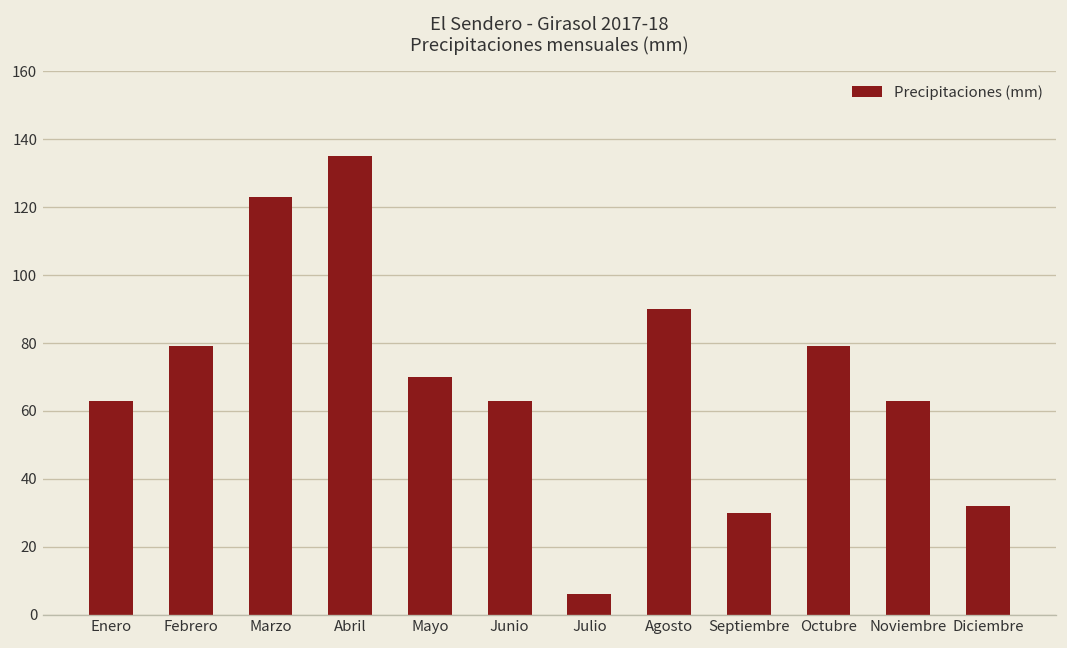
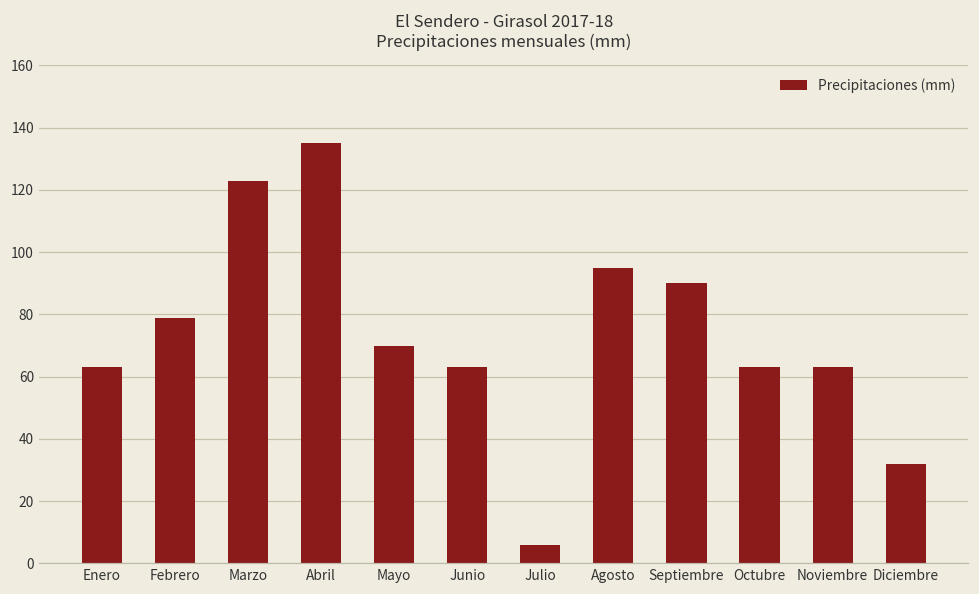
  {
    "Enero": 63,
    "Febrero": 79,
    "Marzo": 123,
    "Abril": 135,
    "Mayo": 70,
    "Junio": 63,
    "Julio": 6,
-   "Agosto": 90,
-   "Septiembre": 30,
-   "Octubre": 79,
+   "Agosto": 95,
+   "Septiembre": 90,
+   "Octubre": 63,
    "Noviembre": 63,
    "Diciembre": 32
  }
